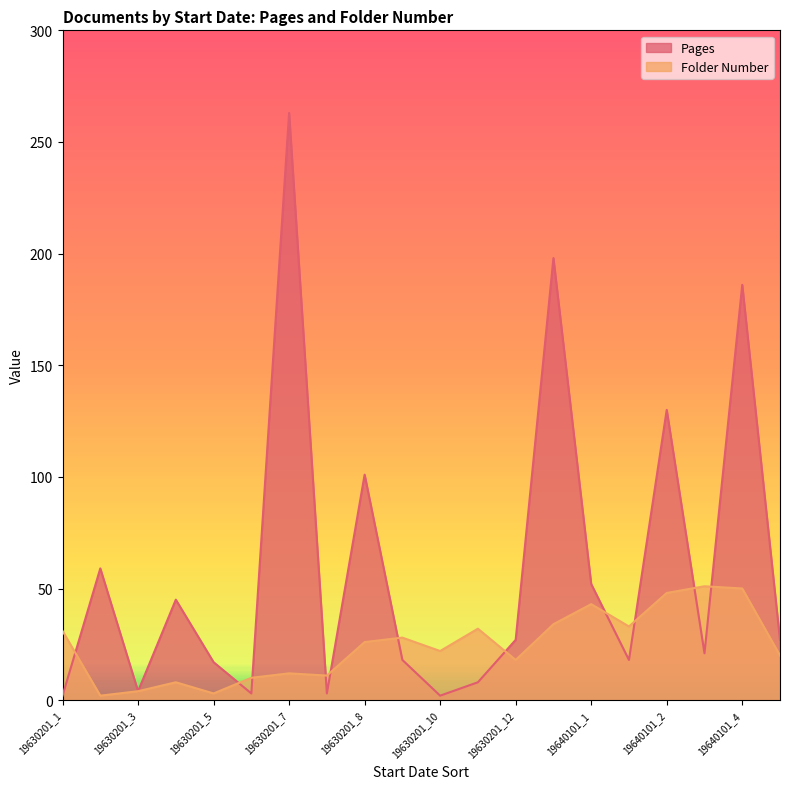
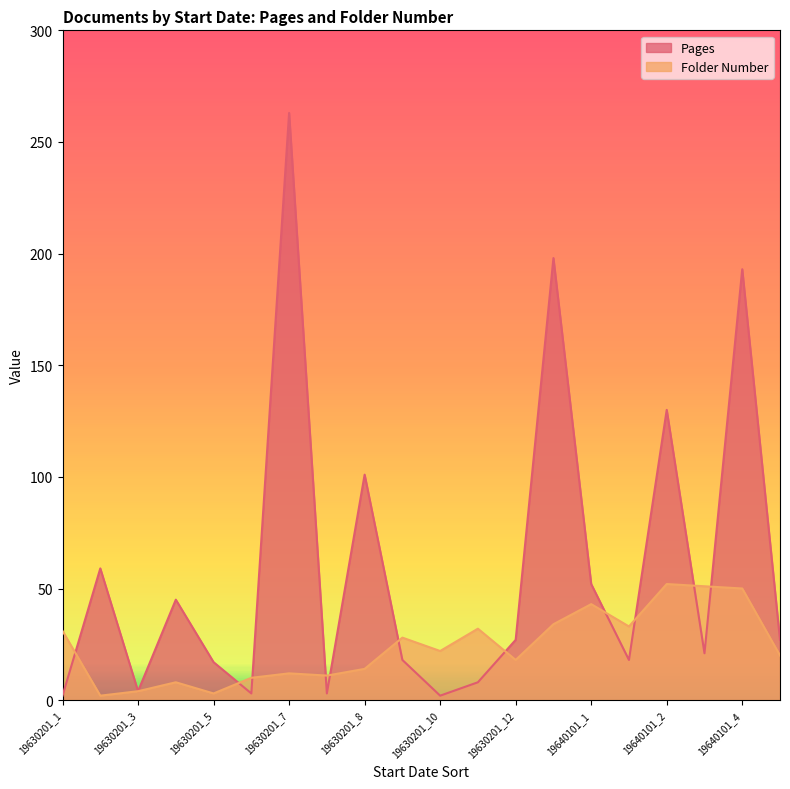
  {
    "Pages": {
      "19630201_1": 2,
      "19630201_5": 17,
      "19630201_7": 263,
      "19630201_8": 101,
      "19630201_10": 2,
      "19630201_12": 27,
      "19640101_1": 52,
      "19640101_2": 130,
-     "19640101_4": 186
+     "19640101_4": 193
    },
    "Folder Number": {
      "19630201_1": 31,
      "19630201_5": 3,
      "19630201_7": 12,
-     "19630201_8": 26,
+     "19630201_8": 14,
      "19630201_10": 22,
      "19630201_12": 18,
      "19640101_1": 43,
-     "19640101_2": 48,
+     "19640101_2": 52,
      "19640101_4": 50
    }
  }
